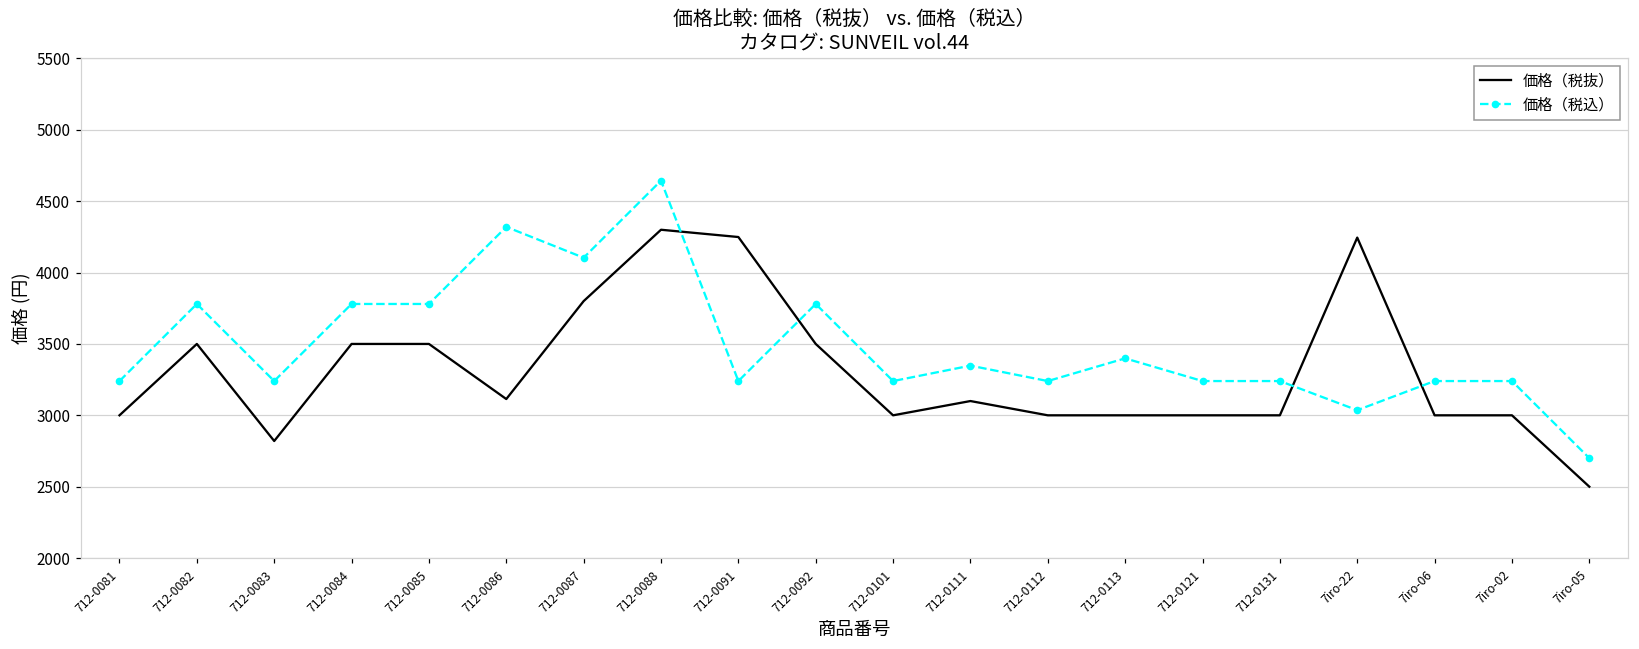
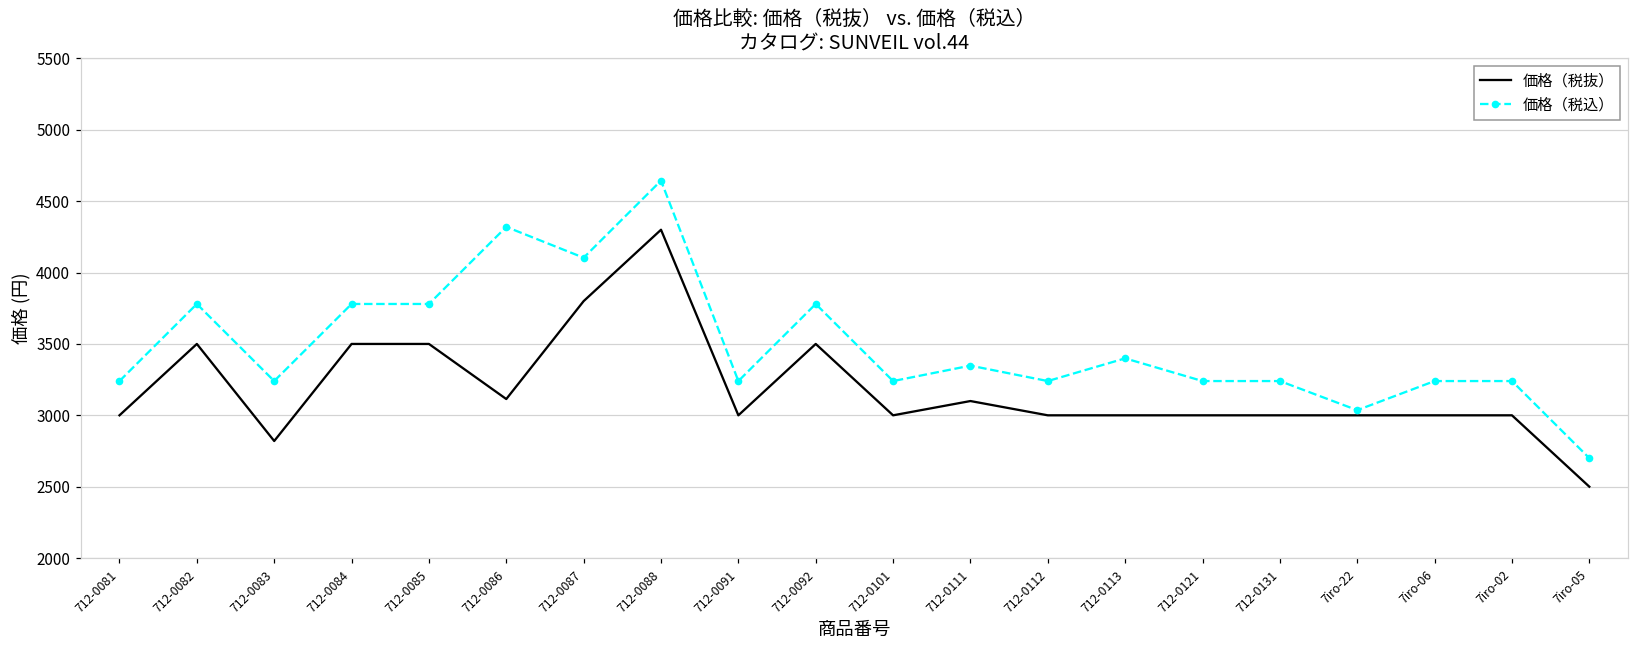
  {
    "価格（税抜）": {
      "712-0081": 3000,
      "712-0082": 3500,
      "712-0083": 2820,
      "712-0084": 3500,
      "712-0085": 3500,
      "712-0086": 3110,
      "712-0087": 3800,
      "712-0088": 4300,
-     "712-0091": 4250,
+     "712-0091": 3000,
      "712-0092": 3500,
      "712-0101": 3000,
      "712-0111": 3100,
      "712-0112": 3000,
      "712-0113": 3000,
      "712-0121": 3000,
      "712-0131": 3000,
-     "7iro-22": 4250,
+     "7iro-22": 3000,
      "7iro-06": 3000,
      "7iro-02": 3000,
      "7iro-05": 2500
    },
    "価格（税込）": {
      "712-0081": 3240,
      "712-0082": 3780,
      "712-0083": 3240,
      "712-0084": 3780,
      "712-0085": 3780,
      "712-0086": 4320,
      "712-0087": 4100,
      "712-0088": 4640,
      "712-0091": 3240,
      "712-0092": 3780,
      "712-0101": 3240,
      "712-0111": 3350,
      "712-0112": 3240,
      "712-0113": 3400,
      "712-0121": 3240,
      "712-0131": 3240,
      "7iro-22": 3040,
      "7iro-06": 3240,
      "7iro-02": 3240,
      "7iro-05": 2700
    }
  }
